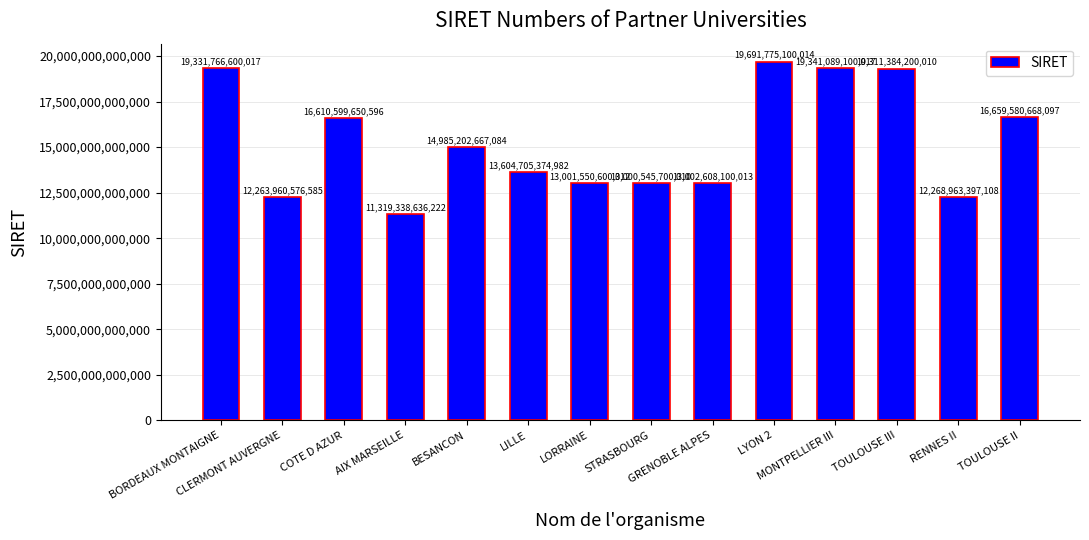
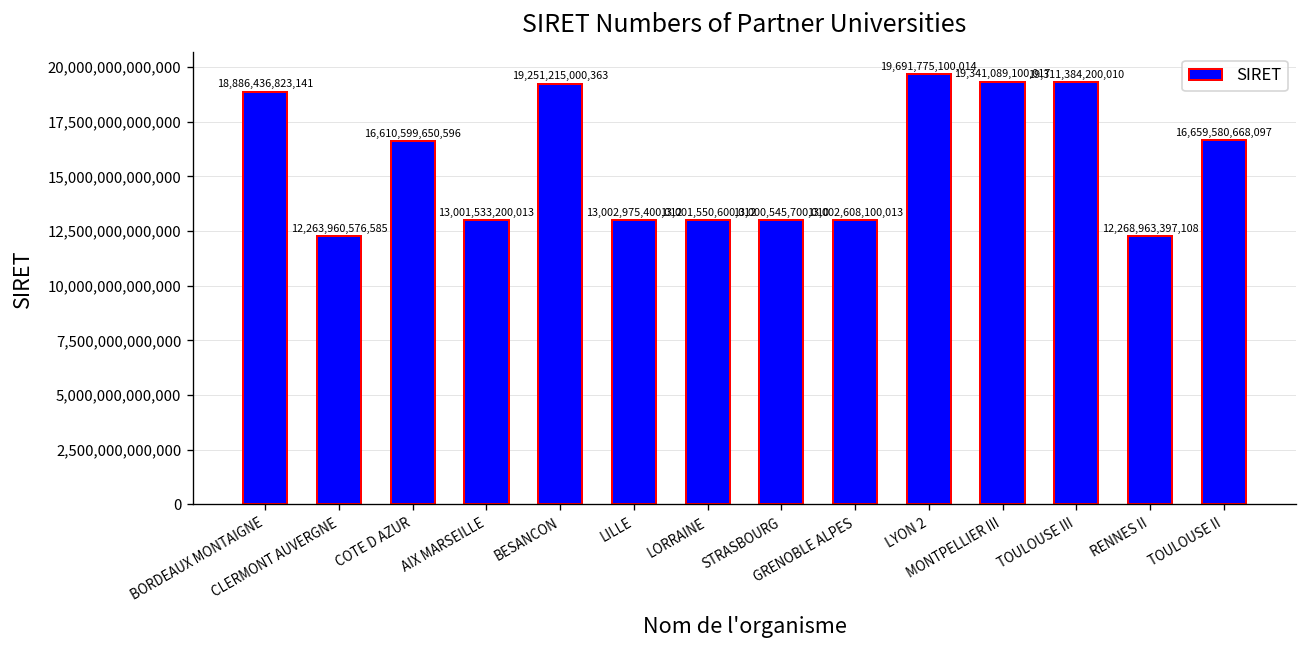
  {
-   "BORDEAUX MONTAIGNE": "19,331,766,600,017",
+   "BORDEAUX MONTAIGNE": "18,886,436,823,141",
    "CLERMONT AUVERGNE": "12,263,960,576,585",
    "COTE D AZUR": "16,610,599,650,596",
-   "AIX MARSEILLE": "11,319,338,636,222",
-   "BESANCON": "14,985,202,667,084",
-   "LILLE": "13,604,705,374,982",
+   "AIX MARSEILLE": "13,001,533,200,013",
+   "BESANCON": "19,251,215,000,363",
+   "LILLE": "13,002,975,400,012",
    "LYON 2": "19,691,775,100,014",
    "RENNES II": "12,268,963,397,108",
    "TOULOUSE II": "16,659,580,668,097"
  }
